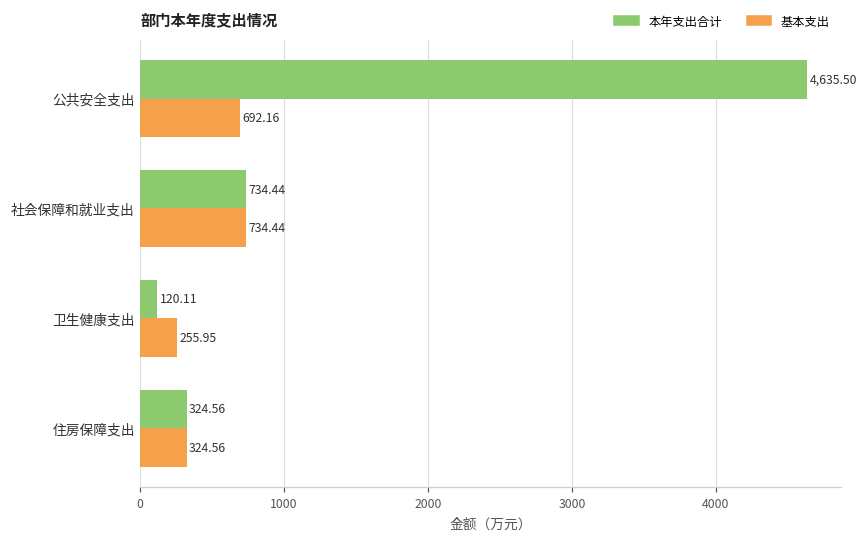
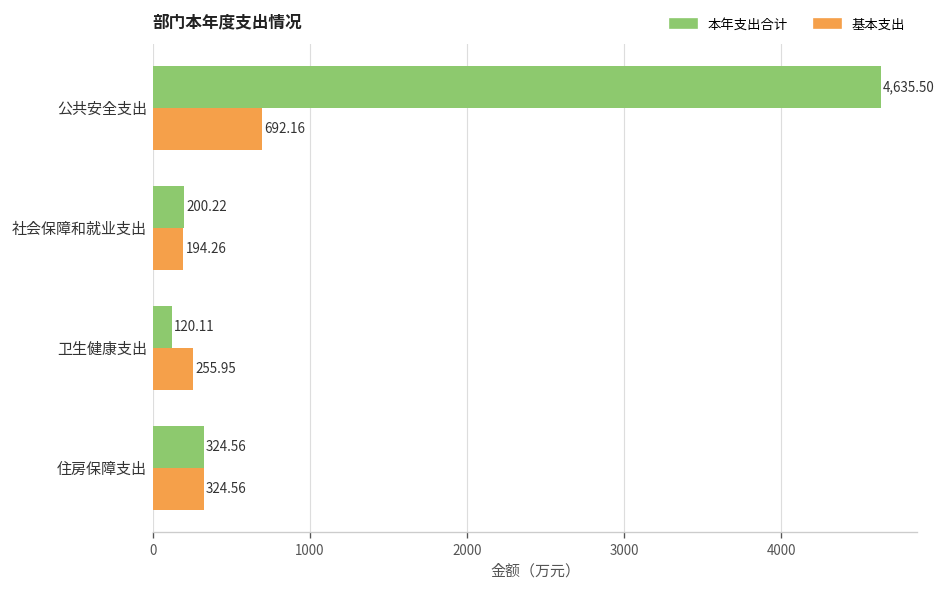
  {
    "本年支出合计": {
      "公共安全支出": "4,635.50",
-     "社会保障和就业支出": "734.44",
+     "社会保障和就业支出": "200.22",
      "卫生健康支出": "120.11",
      "住房保障支出": "324.56"
    },
    "基本支出": {
      "公共安全支出": "692.16",
-     "社会保障和就业支出": "734.44",
+     "社会保障和就业支出": "194.26",
      "卫生健康支出": "255.95",
      "住房保障支出": "324.56"
    }
  }
